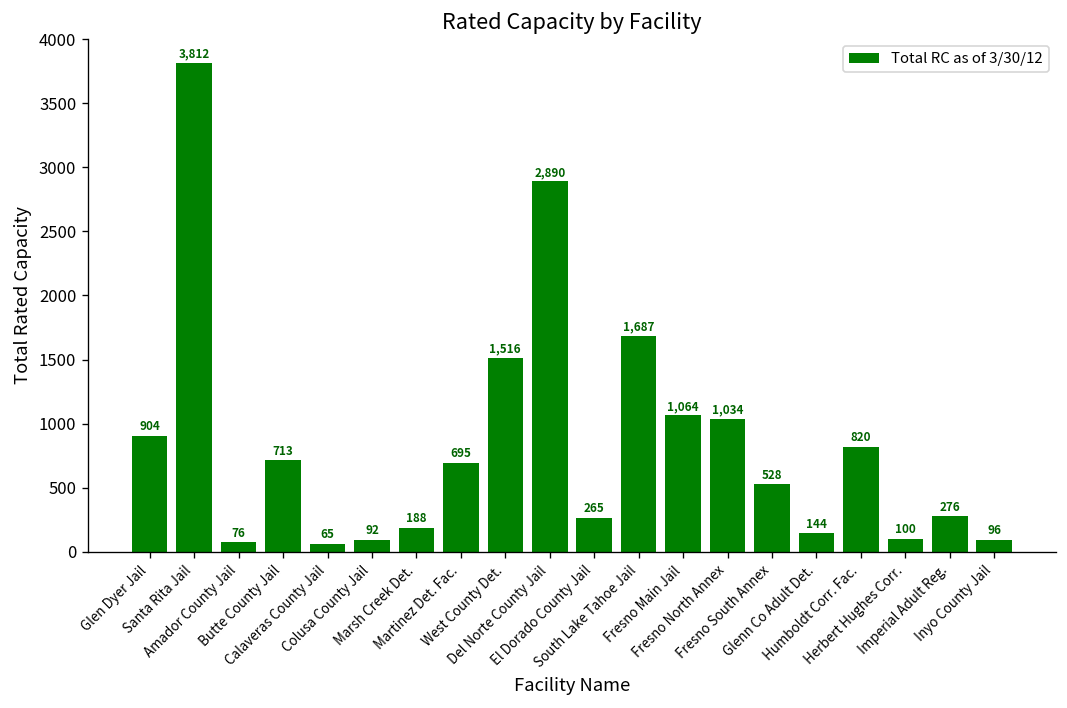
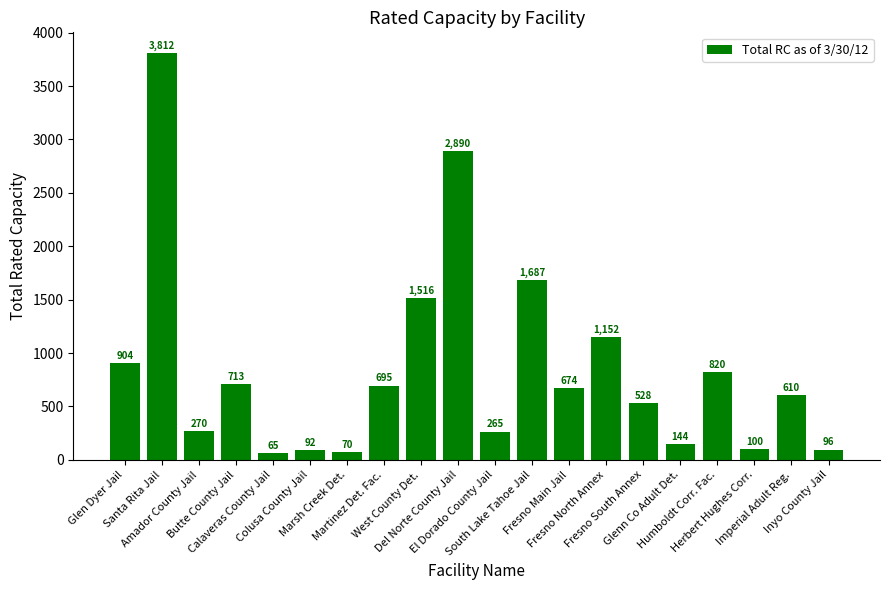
  {
    "Glen Dyer Jail": "904",
    "Santa Rita Jail": "3,812",
-   "Amador County Jail": "76",
+   "Amador County Jail": "270",
    "Butte County Jail": "713",
    "Calaveras County Jail": "65",
    "Colusa County Jail": "92",
-   "Marsh Creek Det.": "188",
+   "Marsh Creek Det.": "70",
    "Martinez Det. Fac.": "695",
    "West County Det.": "1,516",
    "Del Norte County Jail": "2,890",
    "El Dorado County Jail": "265",
    "South Lake Tahoe Jail": "1,687",
-   "Fresno Main Jail": "1,064",
-   "Fresno North Annex": "1,034",
+   "Fresno Main Jail": "674",
+   "Fresno North Annex": "1,152",
    "Fresno South Annex": "528",
    "Glenn Co Adult Det.": "144",
    "Humboldt Corr. Fac.": "820",
    "Herbert Hughes Corr.": "100",
-   "Imperial Adult Reg.": "276",
+   "Imperial Adult Reg.": "610",
    "Inyo County Jail": "96"
  }
